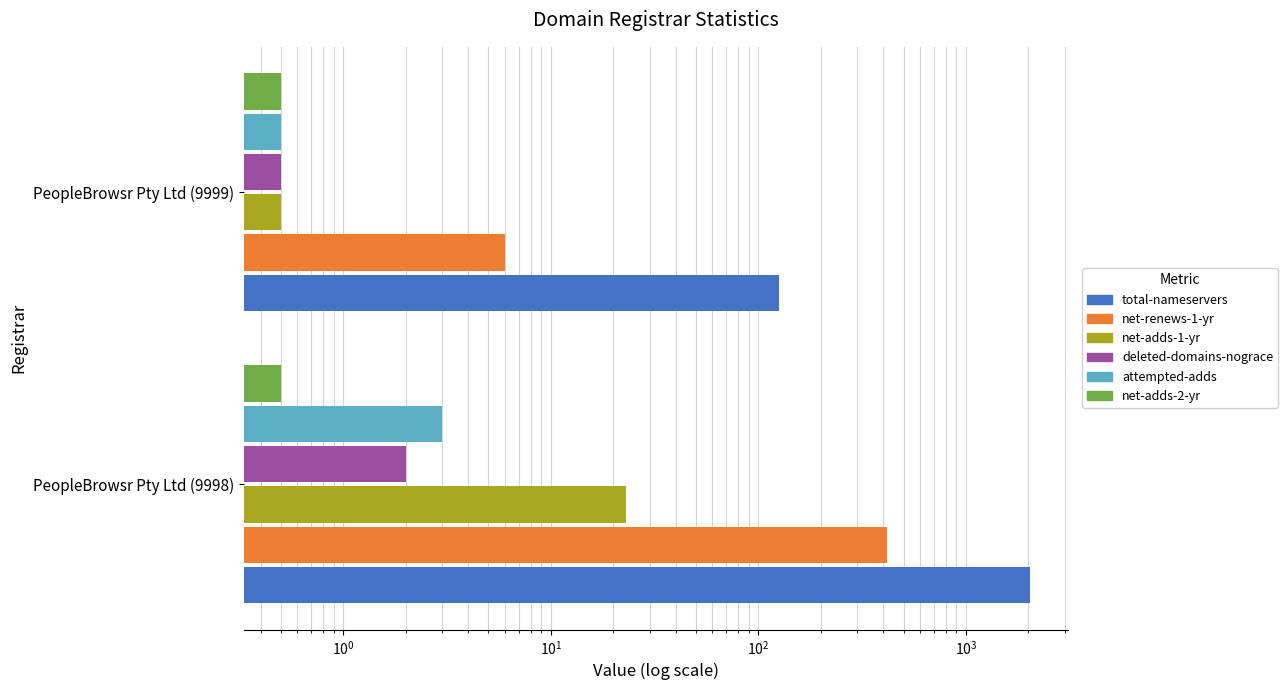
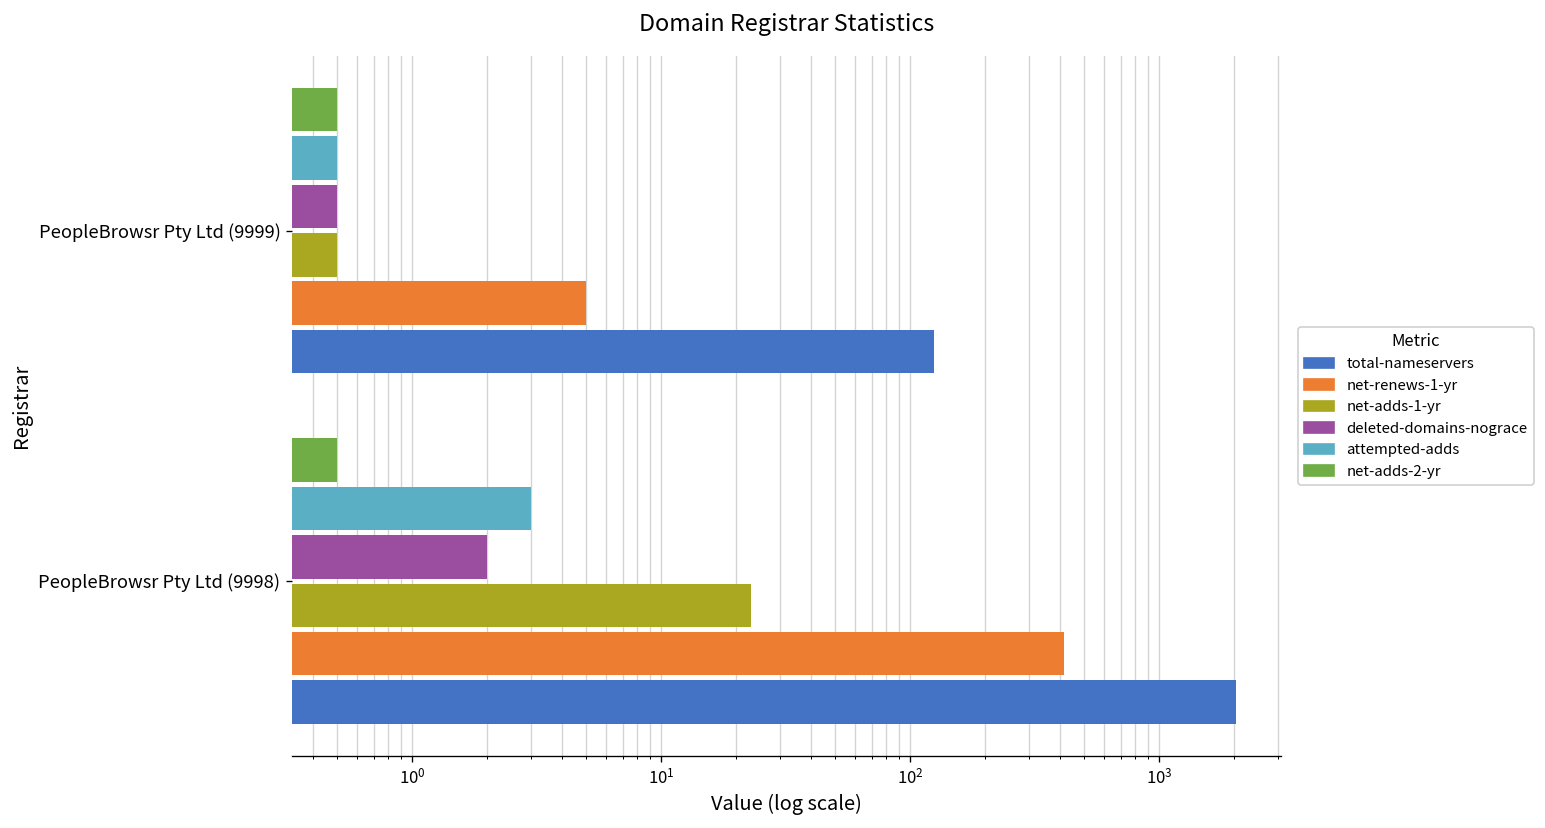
  {
    "total-nameservers": {
      "PeopleBrowsr Pty Ltd (9999)": 130,
      "PeopleBrowsr Pty Ltd (9998)": 2000
    },
    "net-renews-1-yr": {
-     "PeopleBrowsr Pty Ltd (9999)": 6,
+     "PeopleBrowsr Pty Ltd (9999)": 5,
      "PeopleBrowsr Pty Ltd (9998)": 420
    },
    "net-adds-1-yr": {
      "PeopleBrowsr Pty Ltd (9999)": 0.50,
      "PeopleBrowsr Pty Ltd (9998)": 23
    },
    "deleted-domains-nograce": {
      "PeopleBrowsr Pty Ltd (9999)": 0.50,
      "PeopleBrowsr Pty Ltd (9998)": 2
    },
    "attempted-adds": {
      "PeopleBrowsr Pty Ltd (9999)": 0.50,
      "PeopleBrowsr Pty Ltd (9998)": 3
    },
    "net-adds-2-yr": {
      "PeopleBrowsr Pty Ltd (9999)": 0.50,
      "PeopleBrowsr Pty Ltd (9998)": 0.50
    }
  }
